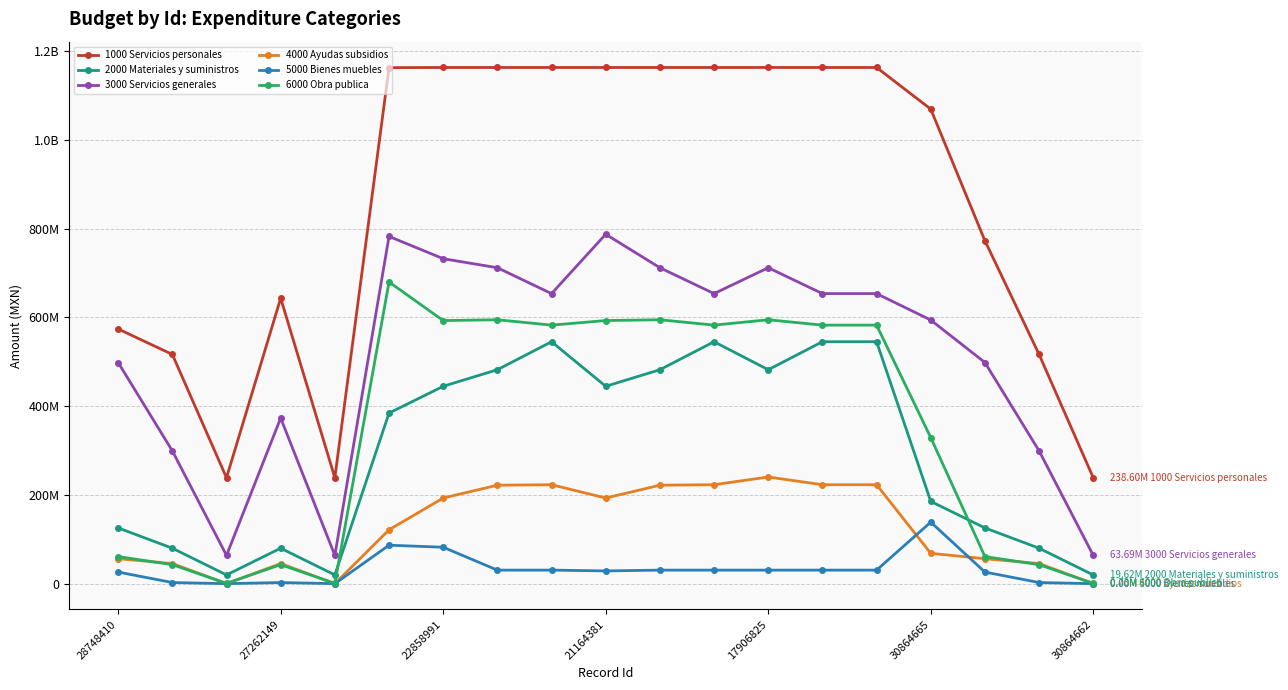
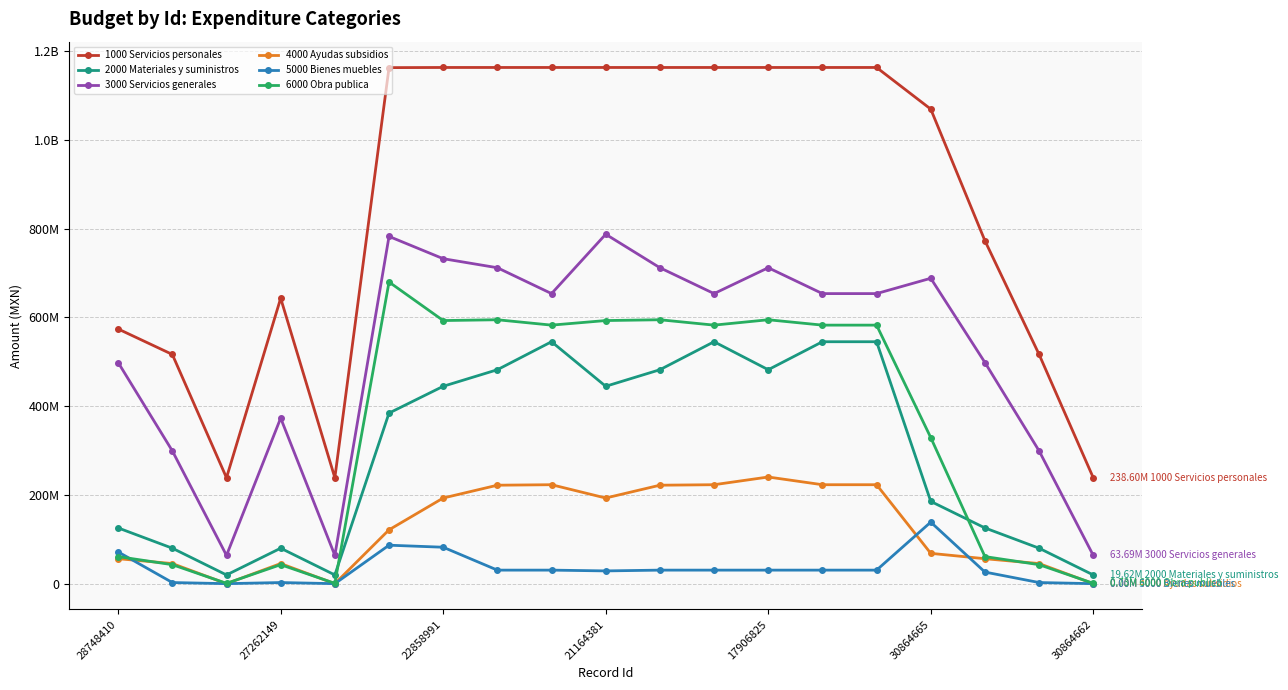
  {
    "1000 Servicios personales": {
      "30864662": "238.60M"
    },
    "3000 Servicios generales": {
      "28748410": "500000000",
      "27262149": "370000000",
      "22858991": "730000000",
      "21164381": "790000000",
      "17906825": "710000000",
-     "30864665": "590000000"
+     "30864665": "690000000"
    },
    "4000 Ayudas subsidios": {
      "22858991": "190000000",
      "21164381": "190000000",
      "17906825": "240000000",
      "30864665": "70000000"
    },
    "5000 Bienes muebles": {
-     "28748410": "30000000",
+     "28748410": "70000000",
      "27262149": "0",
      "22858991": "80000000",
      "21164381": "30000000",
      "17906825": "30000000",
      "30864665": "140000000"
    }
  }
